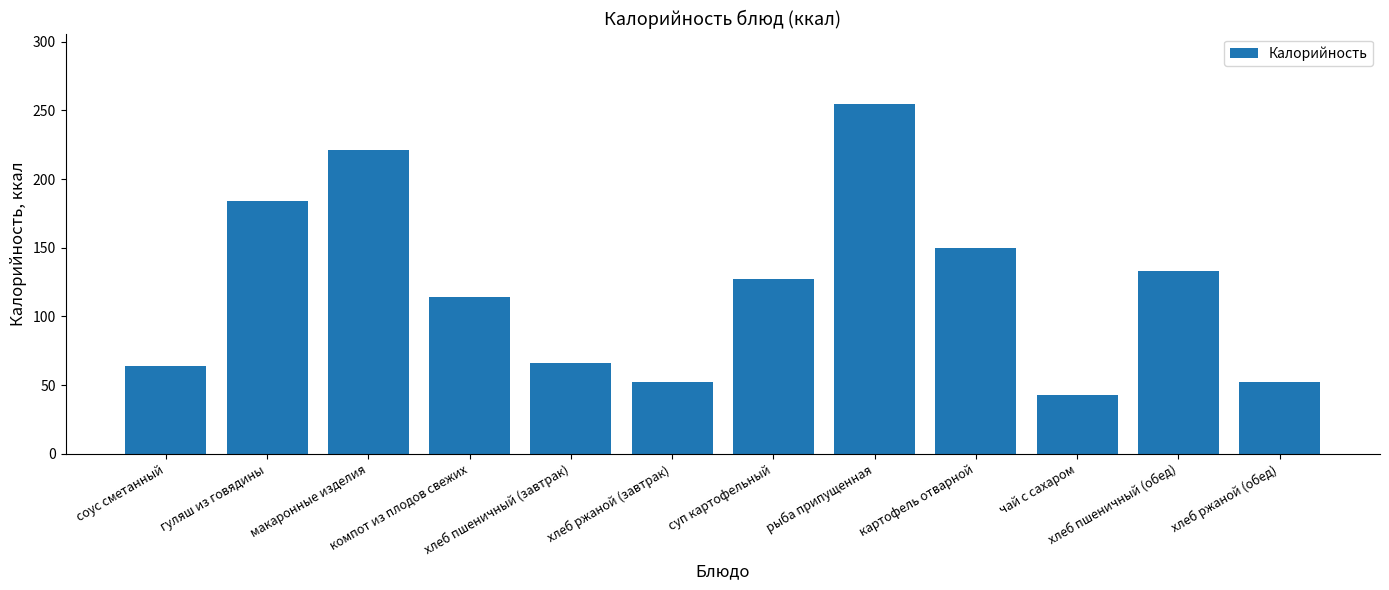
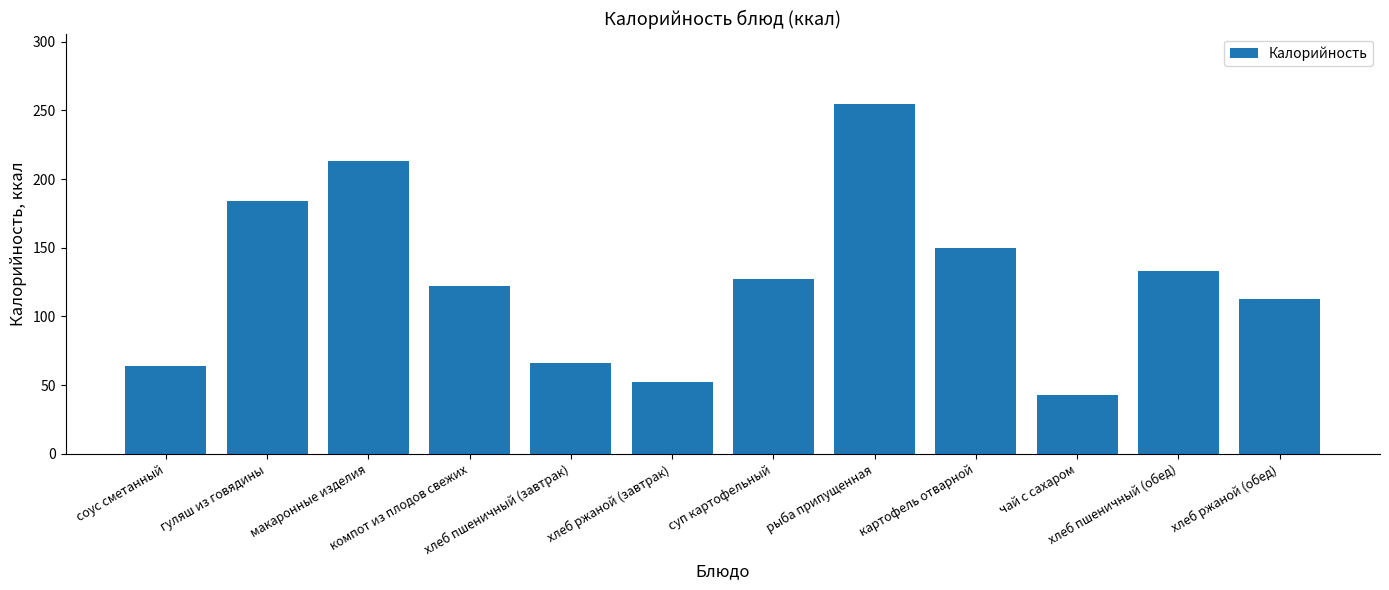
  {
    "соус сметанный": 64,
    "гуляш из говядины": 184,
-   "макаронные изделия": 221,
-   "компот из плодов свежих": 114,
+   "макаронные изделия": 213,
+   "компот из плодов свежих": 122,
    "хлеб пшеничный (завтрак)": 66,
    "хлеб ржаной (завтрак)": 52,
    "суп картофельный": 127,
    "рыба припущенная": 255,
    "картофель отварной": 150,
    "чай с сахаром": 43,
    "хлеб пшеничный (обед)": 133,
-   "хлеб ржаной (обед)": 52
+   "хлеб ржаной (обед)": 113
  }
